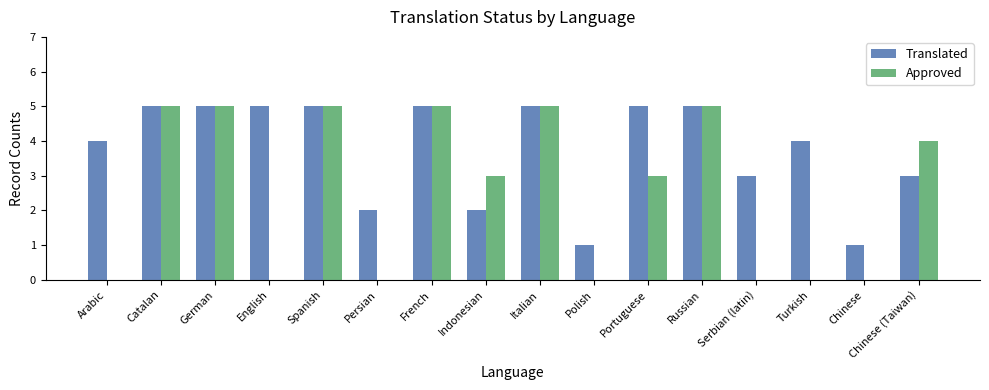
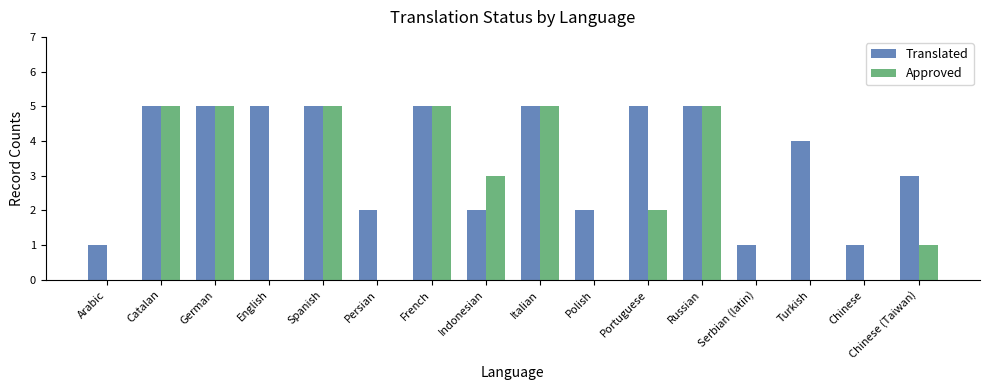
  {
    "Translated": {
-     "Arabic": 4,
+     "Arabic": 1,
      "Catalan": 5,
      "German": 5,
      "English": 5,
      "Spanish": 5,
      "Persian": 2,
      "French": 5,
      "Indonesian": 2,
      "Italian": 5,
-     "Polish": 1,
+     "Polish": 2,
      "Portuguese": 5,
      "Russian": 5,
-     "Serbian (latin)": 3,
+     "Serbian (latin)": 1,
      "Turkish": 4,
      "Chinese": 1,
      "Chinese (Taiwan)": 3
    },
    "Approved": {
      "Arabic": 0,
      "Catalan": 5,
      "German": 5,
      "English": 0,
      "Spanish": 5,
      "Persian": 0,
      "French": 5,
      "Indonesian": 3,
      "Italian": 5,
      "Polish": 0,
-     "Portuguese": 3,
+     "Portuguese": 2,
      "Russian": 5,
      "Serbian (latin)": 0,
      "Turkish": 0,
      "Chinese": 0,
-     "Chinese (Taiwan)": 4
+     "Chinese (Taiwan)": 1
    }
  }
